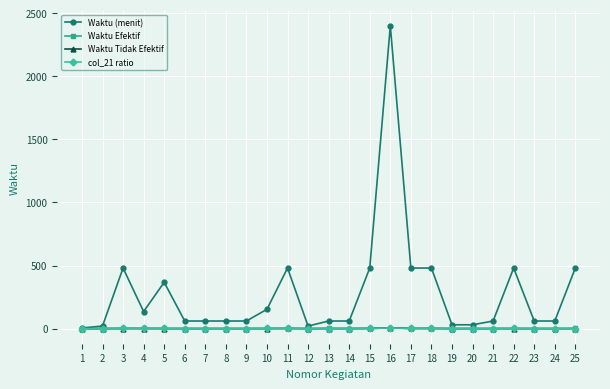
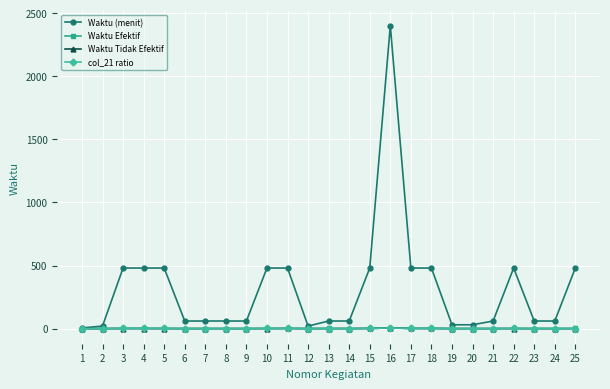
  {
    "Waktu (menit)": {
      "3": 480,
-     "4": 140,
-     "5": 370,
+     "4": 480,
+     "5": 480,
      "6": 60,
      "7": 60,
      "8": 60,
      "9": 60,
-     "10": 150,
+     "10": 480,
      "11": 480,
      "13": 60,
      "14": 60,
      "15": 480,
      "16": 2400,
      "17": 480,
      "18": 480,
      "19": 30,
      "20": 30,
      "21": 60,
      "22": 480,
      "23": 60,
      "24": 60,
      "25": 480
    },
    "col_21 ratio": {
      "3": 0,
      "4": 0,
      "5": 0,
      "6": 0,
      "7": 0,
      "8": 0,
      "9": 0,
      "10": 0,
      "11": 0,
      "13": 0,
      "14": 0,
      "15": 0,
      "16": 10,
      "17": 0,
      "18": 0,
      "19": 0,
      "20": 0,
      "21": 0,
      "22": 0,
      "23": 0,
      "24": 0,
      "25": 0
    }
  }
